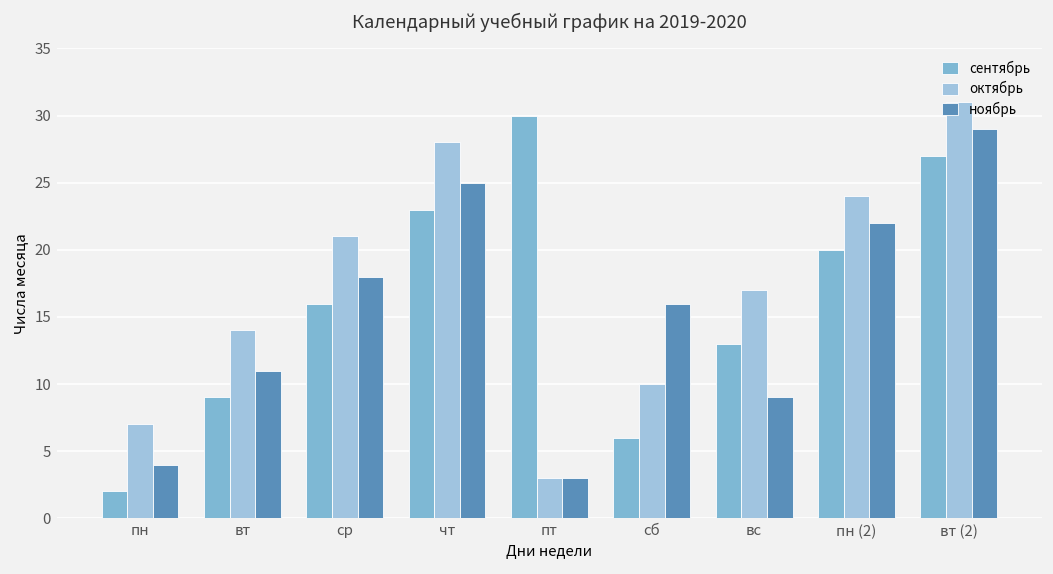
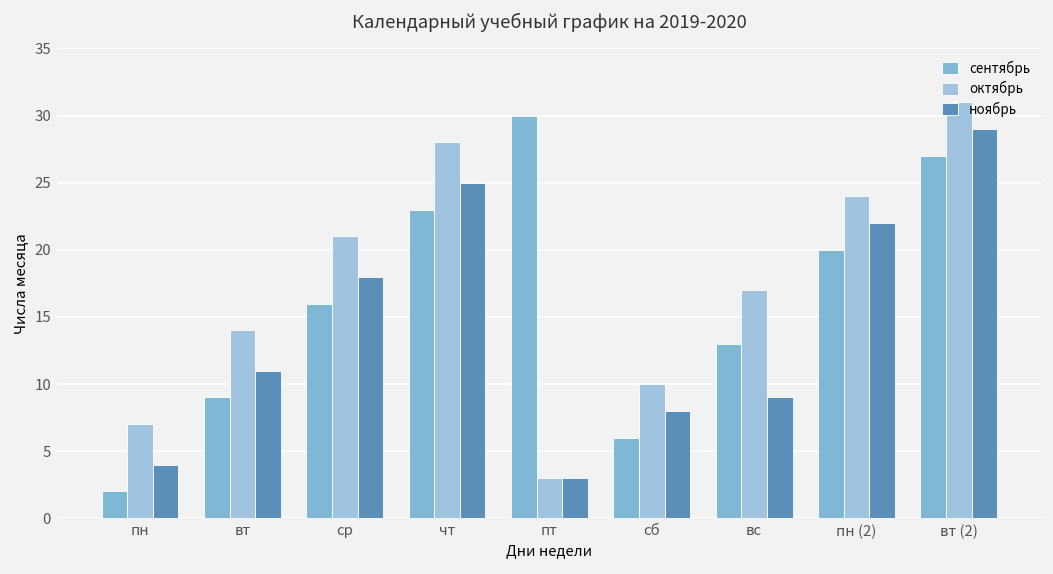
  {
    "ноябрь": {
      "пн": 4,
      "вт": 11,
      "ср": 18,
      "чт": 25,
      "пт": 3,
-     "сб": 16,
+     "сб": 8,
      "вс": 9,
      "пн (2)": 22,
      "вт (2)": 29
    }
  }
